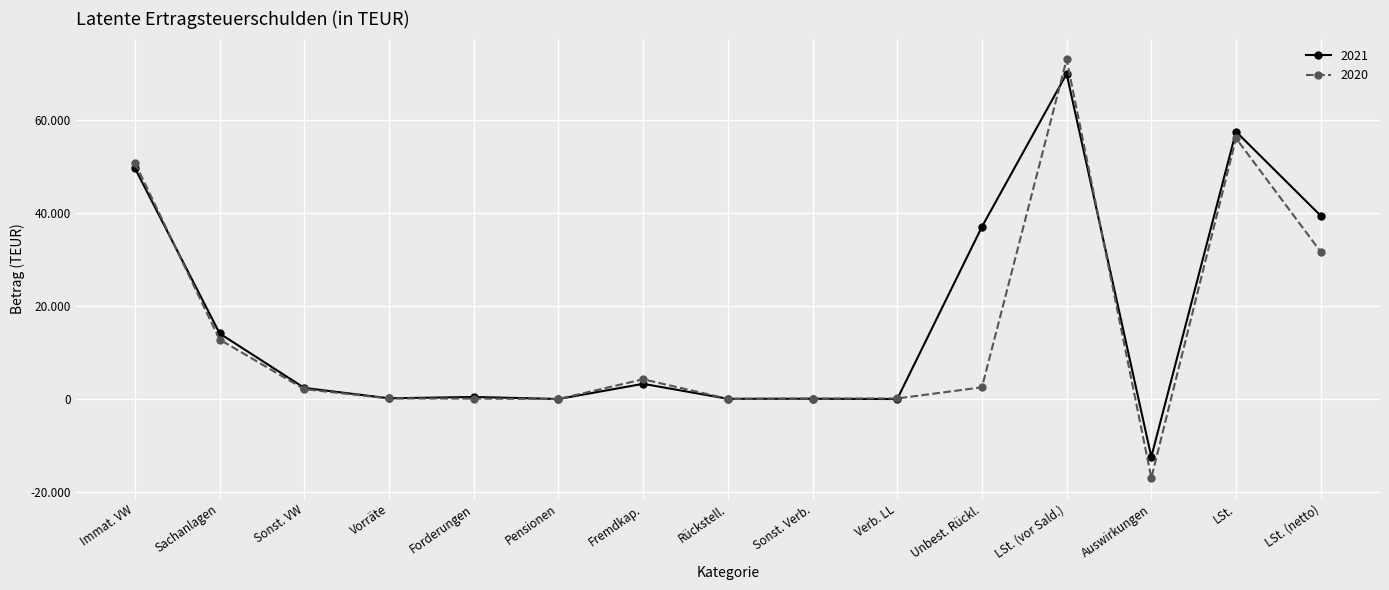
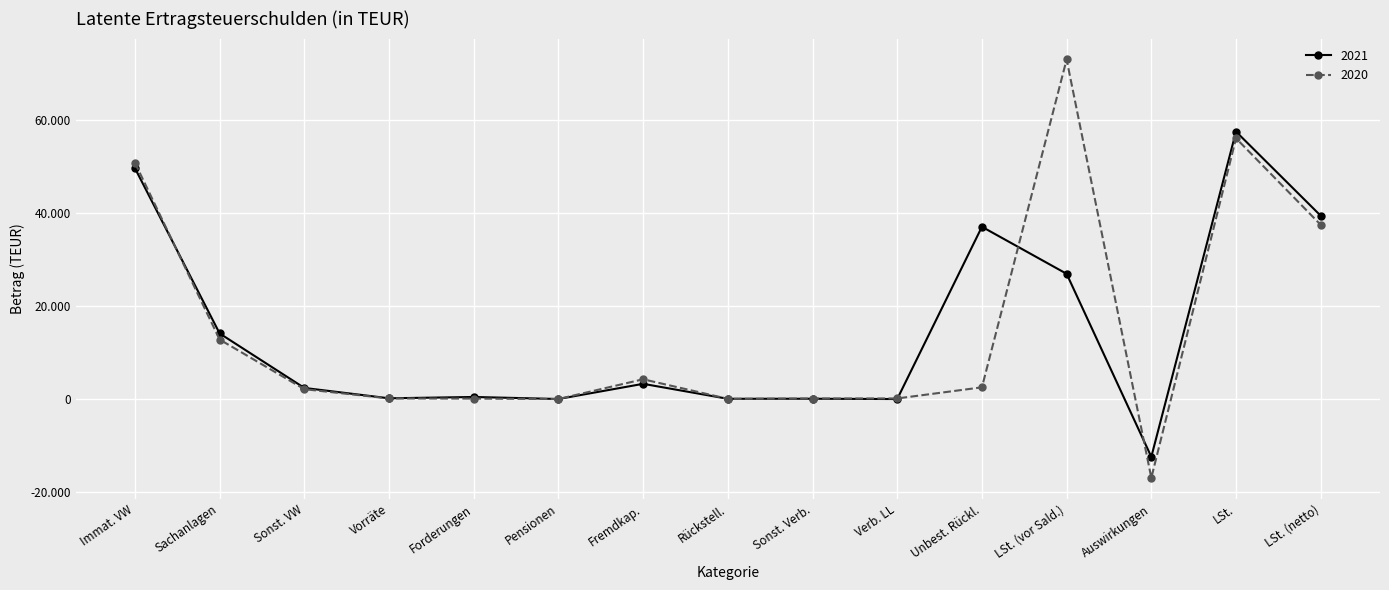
  {
    "2021": {
      "Immat. VW": 50,
      "Sachanlagen": 14,
      "Fremdkap.": 3,
      "Unbest. Rückl.": 37,
-     "LSt. (vor Sald.)": 70,
+     "LSt. (vor Sald.)": 27,
      "Auswirkungen": -12,
      "LSt.": 58,
      "LSt. (netto)": 39
    },
    "2020": {
      "Immat. VW": 51,
      "Sachanlagen": 13,
      "Fremdkap.": 4,
      "Unbest. Rückl.": 3,
      "LSt. (vor Sald.)": 73,
      "Auswirkungen": -17,
      "LSt.": 56,
-     "LSt. (netto)": 32
+     "LSt. (netto)": 38
    }
  }
